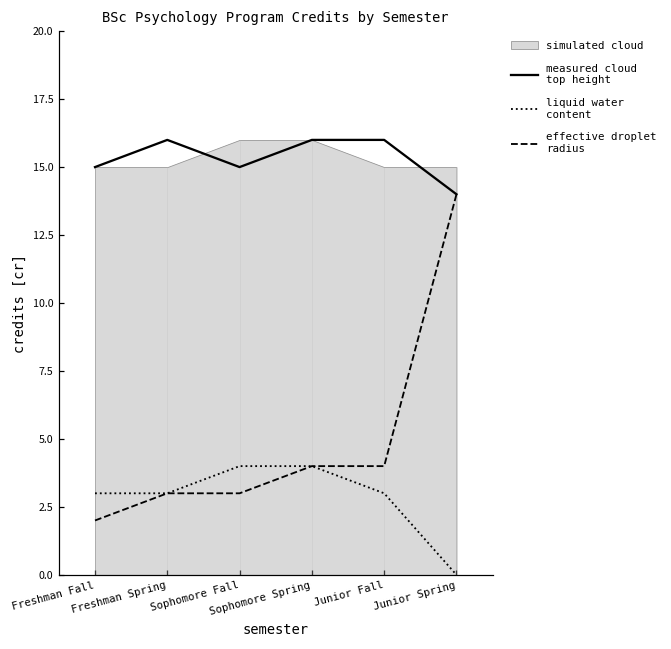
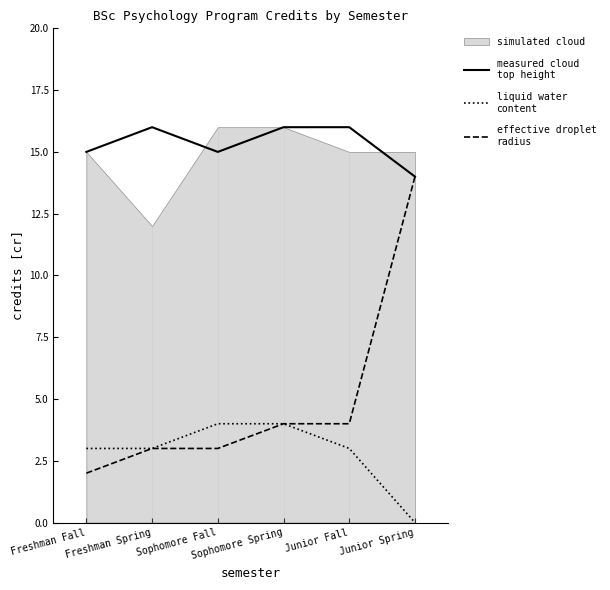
  {
    "simulated cloud": {
-     "Freshman Spring": 15,
+     "Freshman Spring": 12,
      "Sophomore Fall": 16,
      "Junior Fall": 15,
      "Junior Spring": 15
    }
  }
